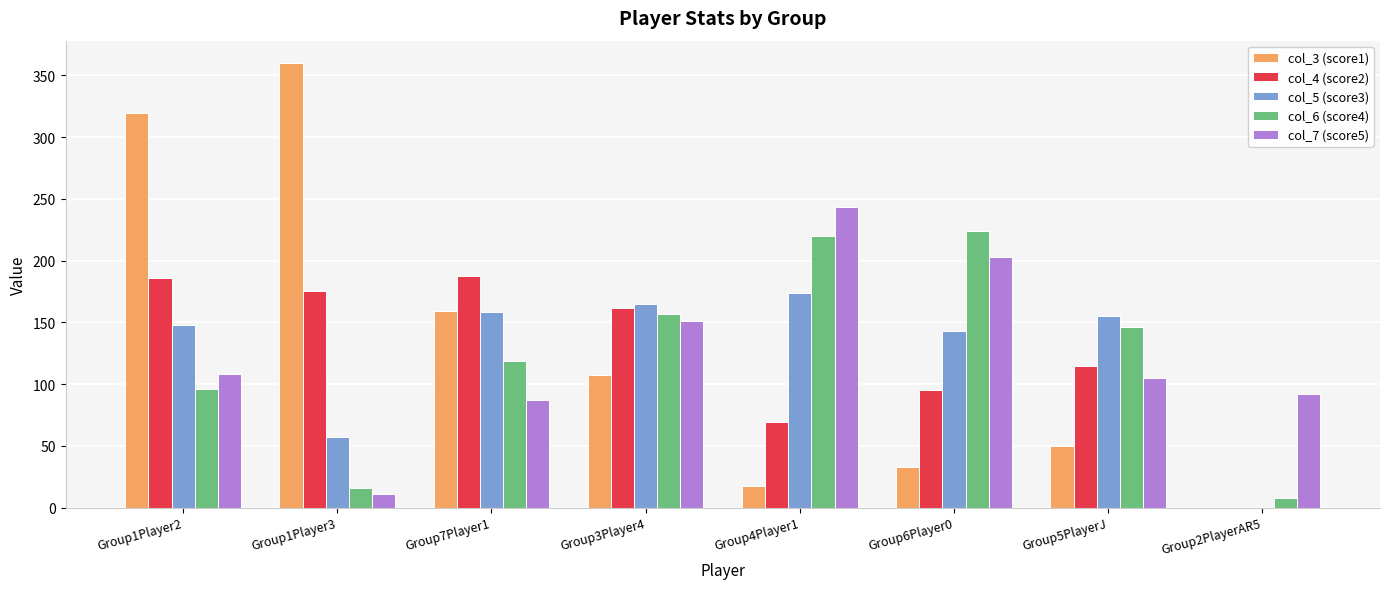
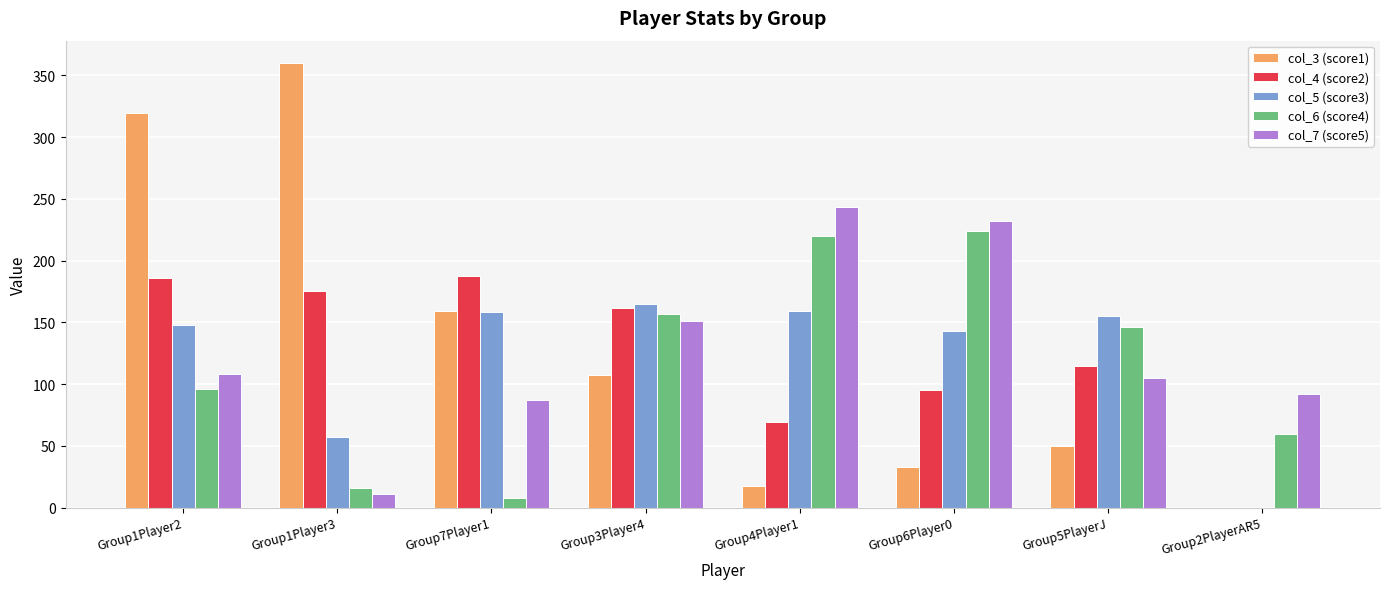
  {
    "col_3 (score1)": {
      "Group1Player2": 319,
      "Group1Player3": 360,
      "Group7Player1": 159,
      "Group3Player4": 107,
      "Group4Player1": 18,
      "Group6Player0": 33,
      "Group5PlayerJ": 50,
      "Group2PlayerAR5": 0
    },
    "col_4 (score2)": {
      "Group1Player2": 186,
      "Group1Player3": 175,
      "Group7Player1": 187,
      "Group3Player4": 162,
      "Group4Player1": 69,
      "Group6Player0": 95,
      "Group5PlayerJ": 115,
      "Group2PlayerAR5": 0
    },
    "col_5 (score3)": {
      "Group1Player2": 148,
      "Group1Player3": 57,
      "Group7Player1": 158,
      "Group3Player4": 165,
-     "Group4Player1": 174,
+     "Group4Player1": 159,
      "Group6Player0": 143,
      "Group5PlayerJ": 155,
      "Group2PlayerAR5": 0
    },
    "col_6 (score4)": {
      "Group1Player2": 96,
      "Group1Player3": 16,
-     "Group7Player1": 119,
+     "Group7Player1": 8,
      "Group3Player4": 157,
      "Group4Player1": 220,
      "Group6Player0": 224,
      "Group5PlayerJ": 146,
-     "Group2PlayerAR5": 8
+     "Group2PlayerAR5": 60
    },
    "col_7 (score5)": {
      "Group1Player2": 108,
      "Group1Player3": 11,
      "Group7Player1": 87,
      "Group3Player4": 151,
      "Group4Player1": 243,
-     "Group6Player0": 203,
+     "Group6Player0": 232,
      "Group5PlayerJ": 105,
      "Group2PlayerAR5": 92
    }
  }
